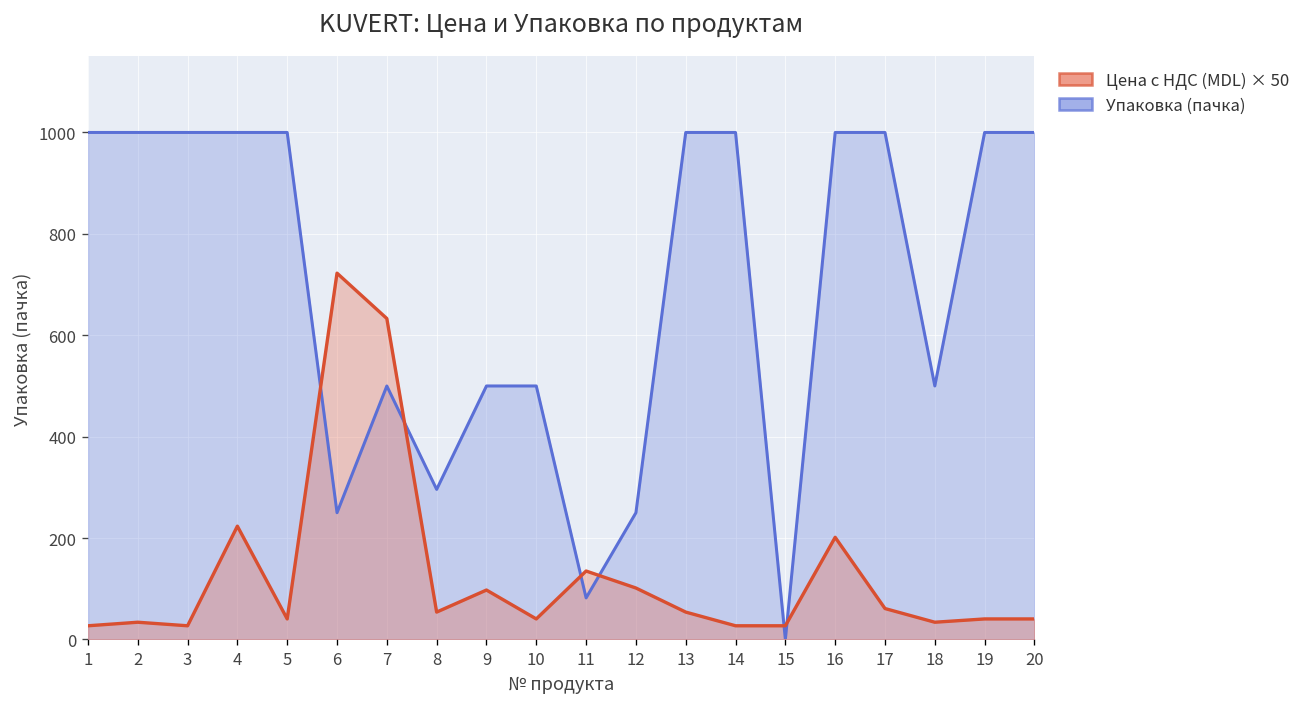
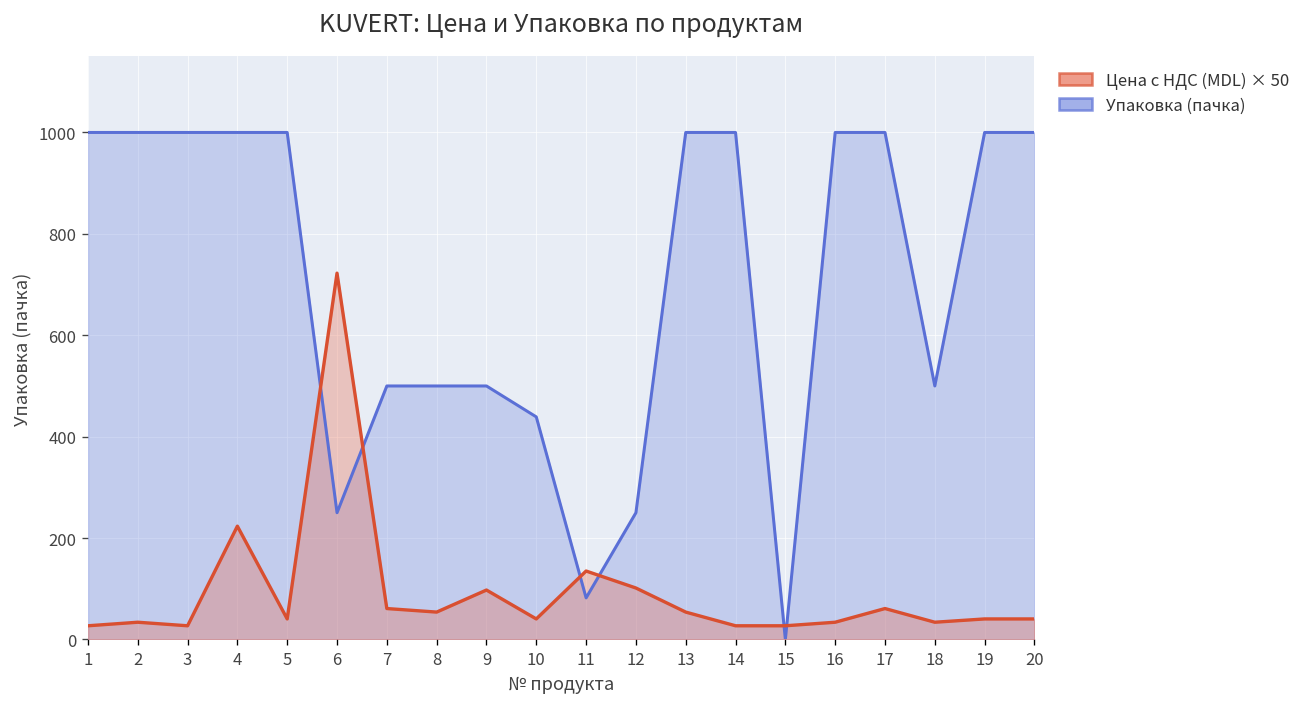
  {
    "Упаковка (пачка)": {
      "1": 1000,
      "2": 1000,
      "3": 1000,
      "4": 1000,
      "5": 1000,
      "6": 250,
      "7": 500,
-     "8": 300,
+     "8": 500,
      "9": 500,
-     "10": 500,
+     "10": 440,
      "11": 80,
      "12": 250,
      "13": 1000,
      "14": 1000,
      "15": 0,
      "16": 1000,
      "17": 1000,
      "18": 500,
      "19": 1000,
      "20": 1000
    },
    "Цена с НДС (MDL) × 50": {
      "1": 30,
      "2": 30,
      "3": 30,
      "4": 220,
      "5": 40,
      "6": 720,
-     "7": 630,
+     "7": 60,
      "8": 50,
      "9": 100,
      "10": 40,
      "11": 140,
      "12": 100,
      "13": 50,
      "14": 30,
      "15": 30,
-     "16": 200,
+     "16": 30,
      "17": 60,
      "18": 30,
      "19": 40,
      "20": 40
    }
  }
